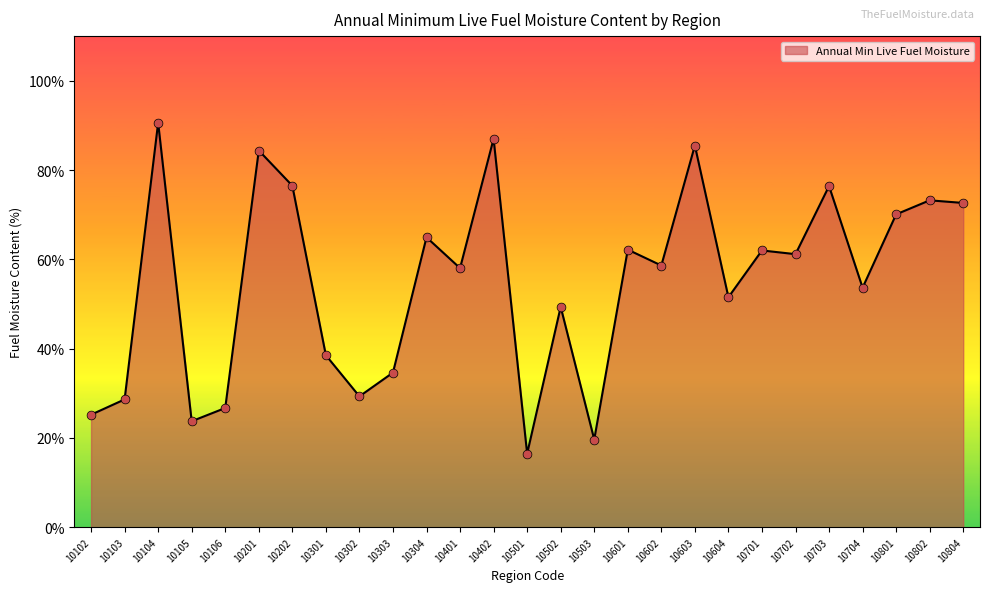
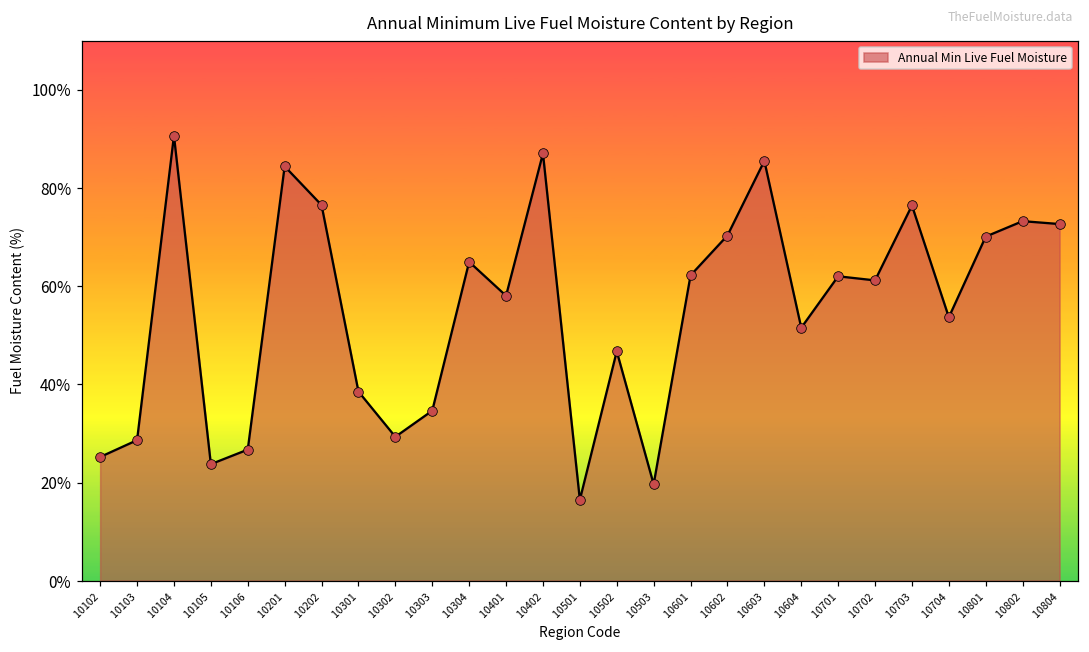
  {
    "10102": "25%",
    "10103": "29%",
    "10104": "91%",
    "10105": "24%",
    "10106": "27%",
    "10201": "84%",
    "10202": "76%",
    "10301": "39%",
    "10302": "29%",
    "10303": "35%",
    "10304": "65%",
    "10401": "58%",
    "10402": "87%",
    "10501": "16%",
-   "10502": "49%",
+   "10502": "47%",
    "10503": "20%",
    "10601": "62%",
-   "10602": "59%",
+   "10602": "70%",
    "10603": "85%",
    "10604": "52%",
    "10701": "62%",
    "10702": "61%",
    "10703": "76%",
    "10704": "54%",
    "10801": "70%",
    "10802": "73%",
    "10804": "73%"
  }
